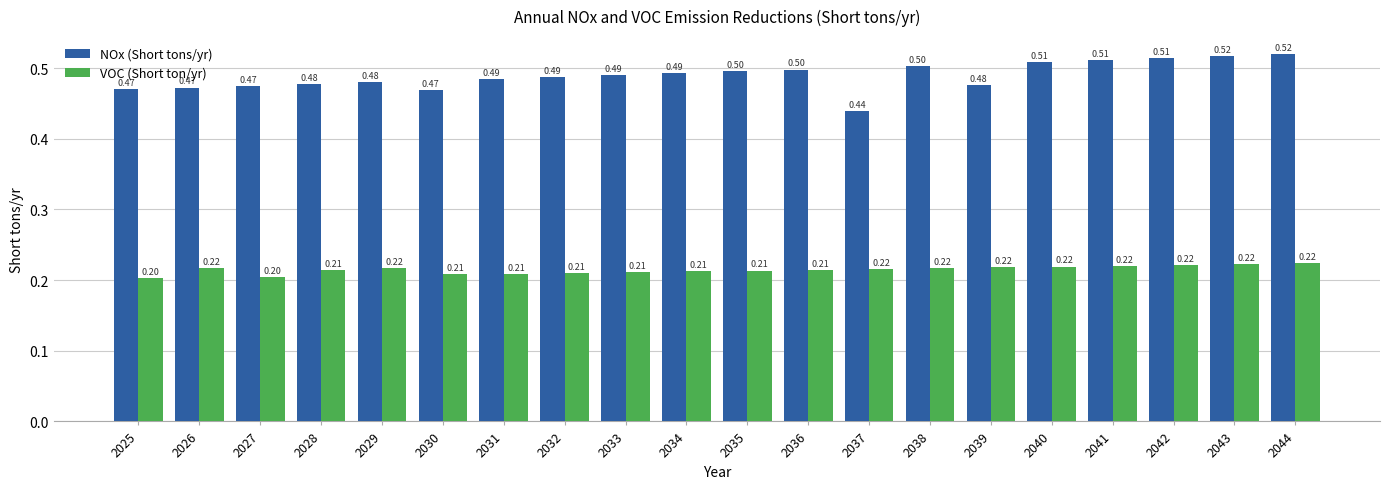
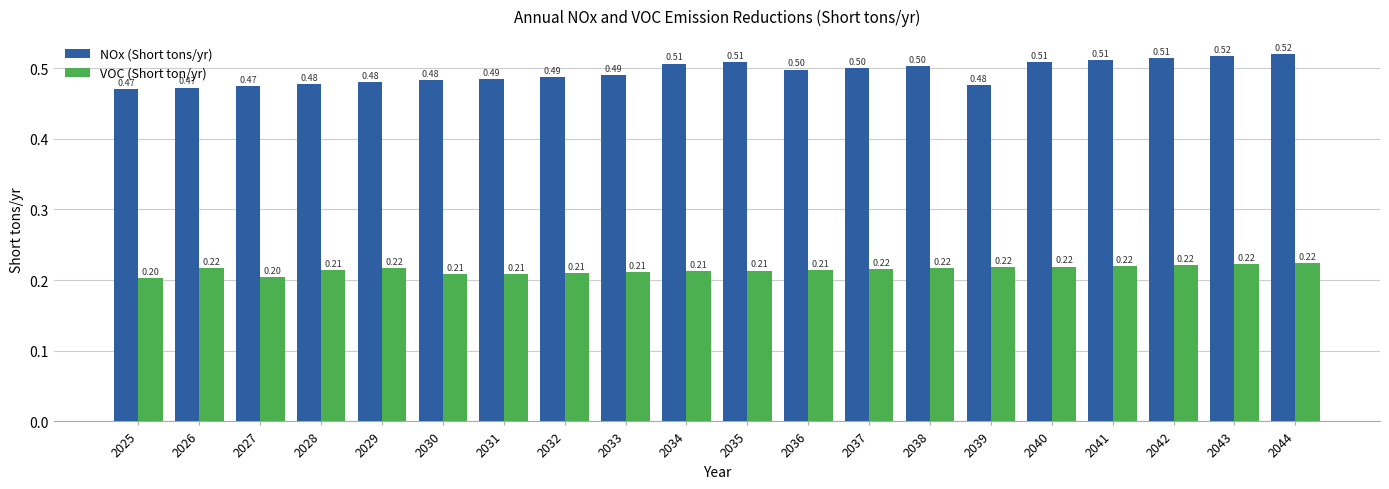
  {
    "NOx (Short tons/yr)": {
      "2025": 0.47,
      "2026": 0.47,
      "2027": 0.47,
      "2028": 0.48,
      "2029": 0.48,
-     "2030": 0.47,
+     "2030": 0.48,
      "2031": 0.49,
      "2032": 0.49,
      "2033": 0.49,
-     "2034": 0.49,
-     "2035": 0.50,
+     "2034": 0.51,
+     "2035": 0.51,
      "2036": 0.50,
-     "2037": 0.44,
+     "2037": 0.50,
      "2038": 0.50,
      "2039": 0.48,
      "2040": 0.51,
      "2041": 0.51,
      "2042": 0.51,
      "2043": 0.52,
      "2044": 0.52
    },
    "VOC (Short ton/yr)": {
      "2025": 0.20,
      "2026": 0.22,
      "2027": 0.20,
      "2028": 0.21,
      "2029": 0.22,
      "2030": 0.21,
      "2031": 0.21,
      "2032": 0.21,
      "2033": 0.21,
      "2034": 0.21,
      "2035": 0.21,
      "2036": 0.21,
      "2037": 0.22,
      "2038": 0.22,
      "2039": 0.22,
      "2040": 0.22,
      "2041": 0.22,
      "2042": 0.22,
      "2043": 0.22,
      "2044": 0.22
    }
  }
